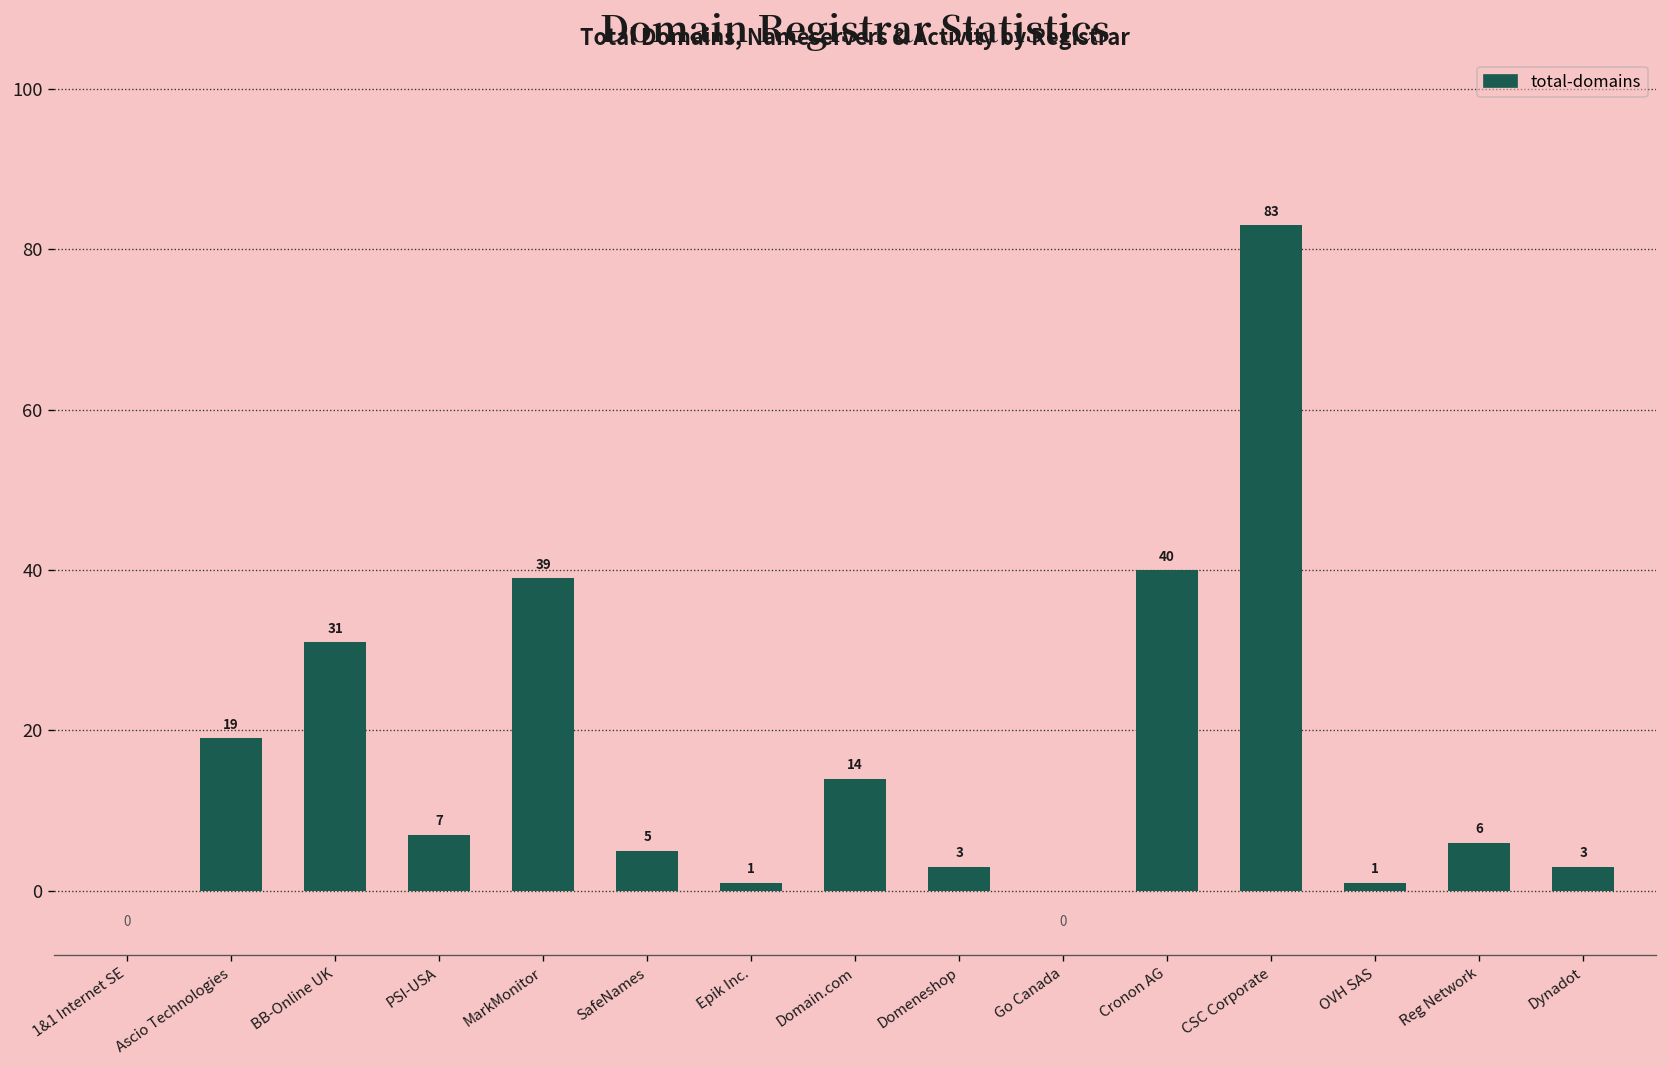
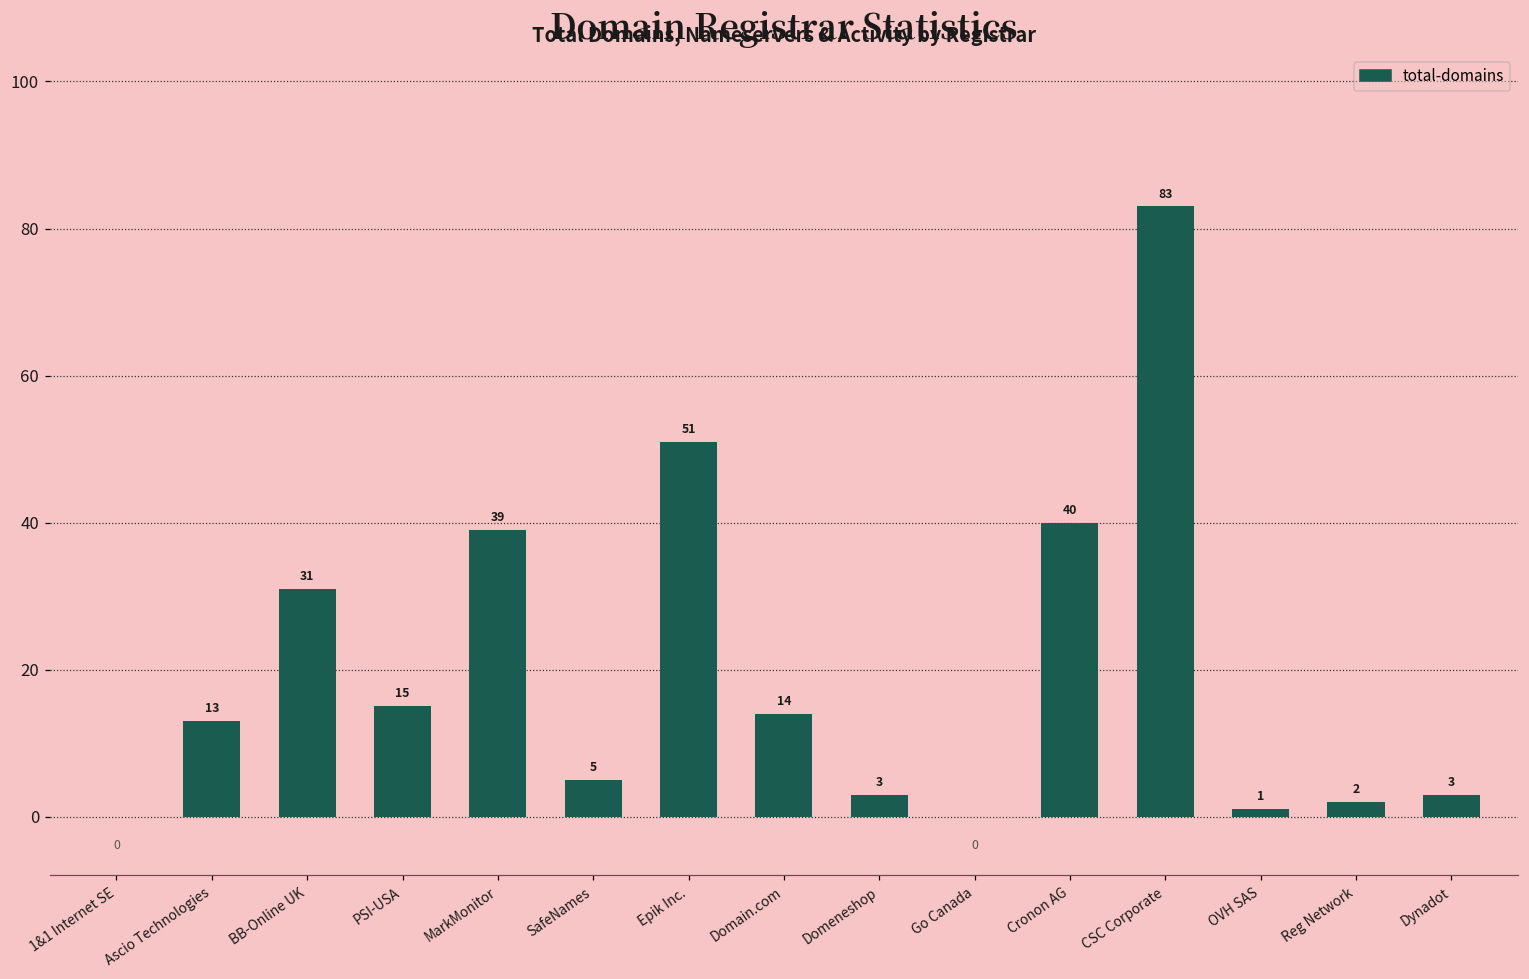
  {
    "1&1 Internet SE": 0,
-   "Ascio Technologies": 19,
+   "Ascio Technologies": 13,
    "BB-Online UK": 31,
-   "PSI-USA": 7,
+   "PSI-USA": 15,
    "MarkMonitor": 39,
    "SafeNames": 5,
-   "Epik Inc.": 1,
+   "Epik Inc.": 51,
    "Domain.com": 14,
    "Domeneshop": 3,
    "Go Canada": 0,
    "Cronon AG": 40,
    "CSC Corporate": 83,
    "OVH SAS": 1,
-   "Reg Network": 6,
+   "Reg Network": 2,
    "Dynadot": 3
  }
